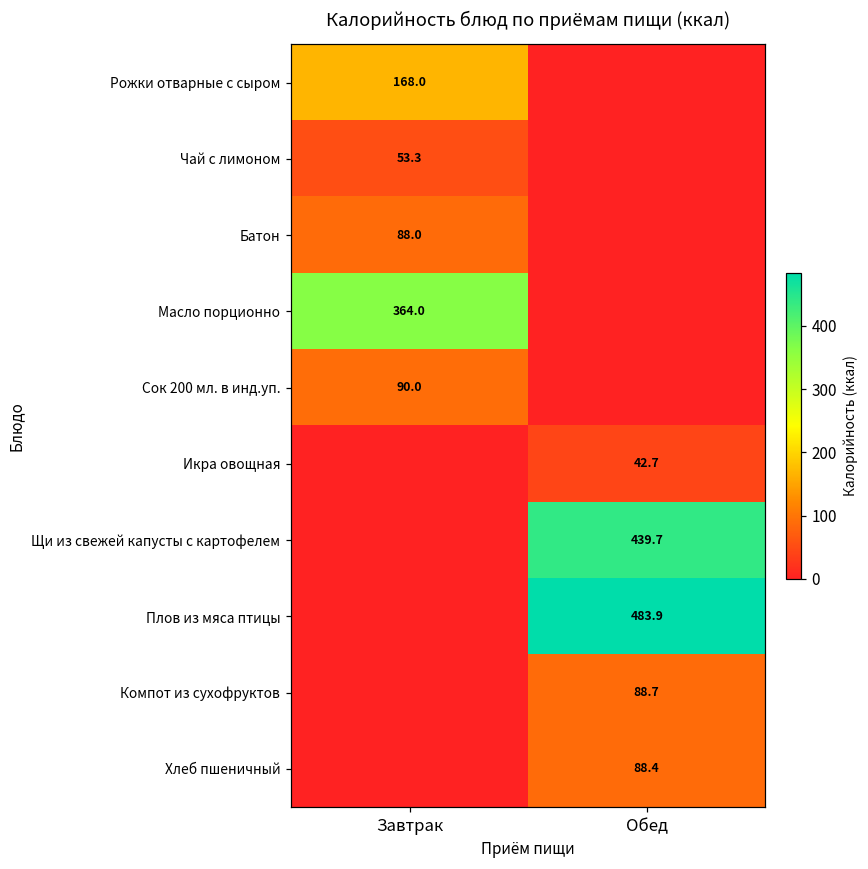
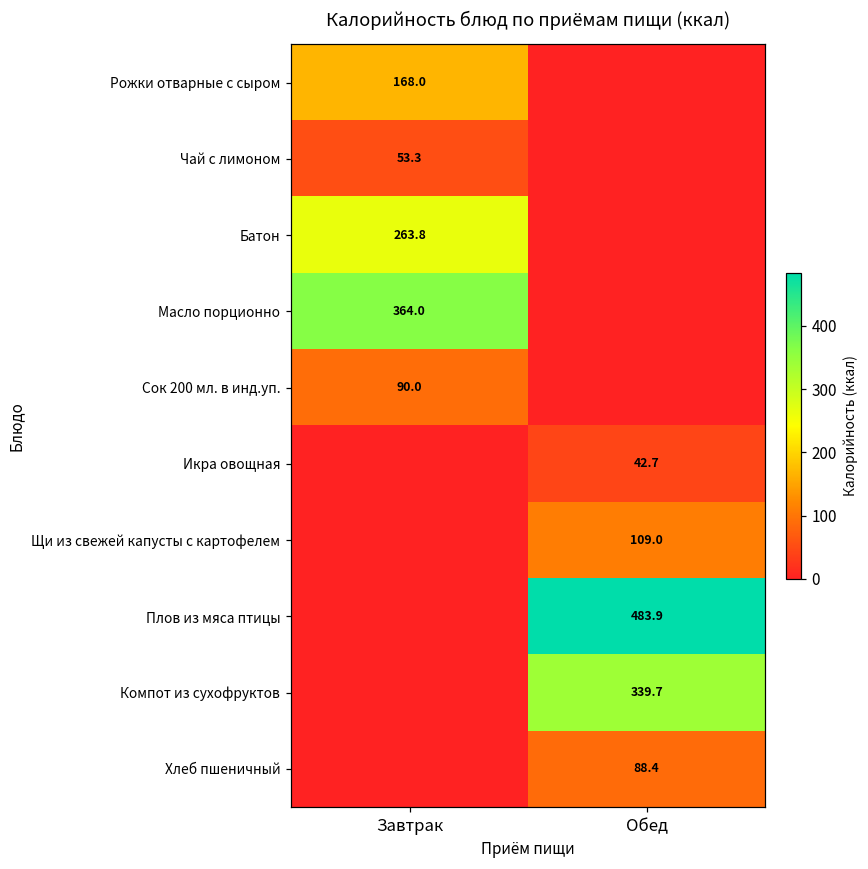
  {
    "Рожки отварные с сыром": {
      "Завтрак": 168.0
    },
    "Чай с лимоном": {
      "Завтрак": 53.3
    },
    "Батон": {
-     "Завтрак": 88.0
+     "Завтрак": 263.8
    },
    "Масло порционно": {
      "Завтрак": 364.0
    },
    "Сок 200 мл. в инд.уп.": {
      "Завтрак": 90.0
    },
    "Икра овощная": {
      "Обед": 42.7
    },
    "Щи из свежей капусты с картофелем": {
-     "Обед": 439.7
+     "Обед": 109.0
    },
    "Плов из мяса птицы": {
      "Обед": 483.9
    },
    "Компот из сухофруктов": {
-     "Обед": 88.7
+     "Обед": 339.7
    },
    "Хлеб пшеничный": {
      "Обед": 88.4
    }
  }
